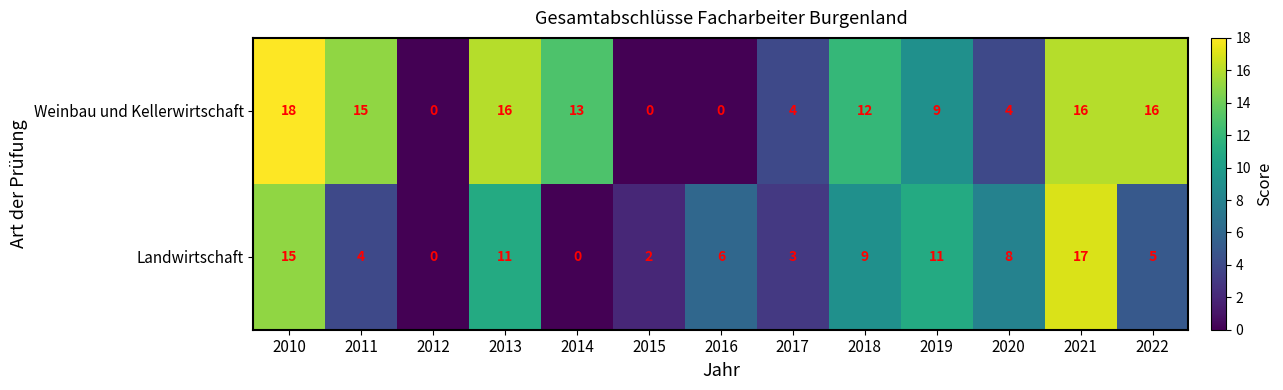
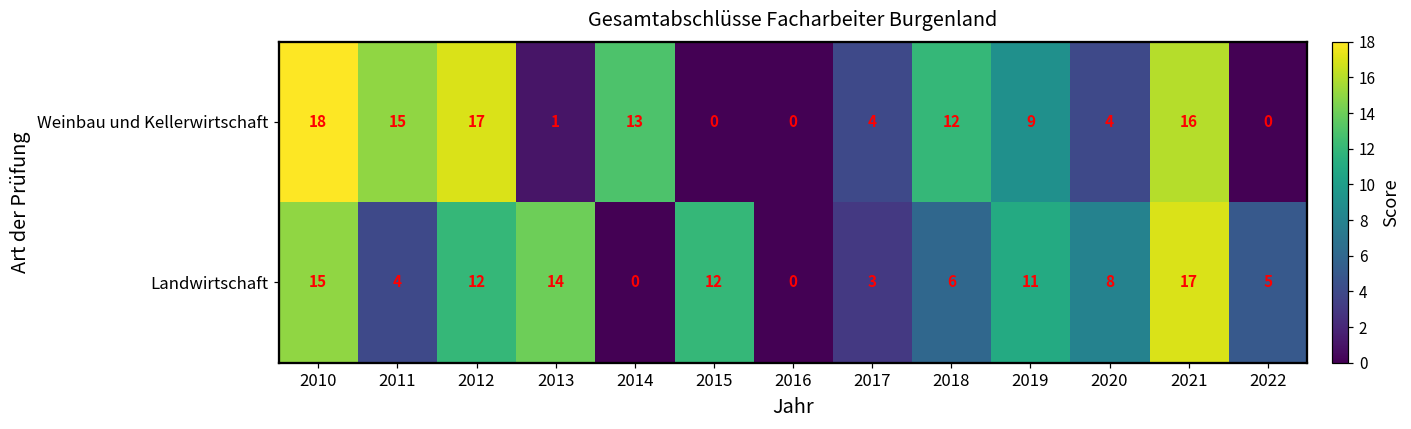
  {
    "Weinbau und Kellerwirtschaft": {
      "2010": 18,
      "2011": 15,
-     "2012": 0,
-     "2013": 16,
+     "2012": 17,
+     "2013": 1,
      "2014": 13,
      "2015": 0,
      "2016": 0,
      "2017": 4,
      "2018": 12,
      "2019": 9,
      "2020": 4,
      "2021": 16,
-     "2022": 16
+     "2022": 0
    },
    "Landwirtschaft": {
      "2010": 15,
      "2011": 4,
-     "2012": 0,
-     "2013": 11,
+     "2012": 12,
+     "2013": 14,
      "2014": 0,
-     "2015": 2,
-     "2016": 6,
+     "2015": 12,
+     "2016": 0,
      "2017": 3,
-     "2018": 9,
+     "2018": 6,
      "2019": 11,
      "2020": 8,
      "2021": 17,
      "2022": 5
    }
  }
